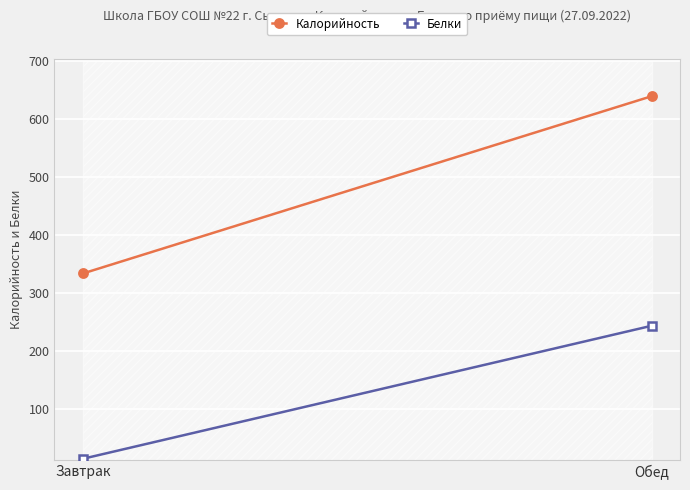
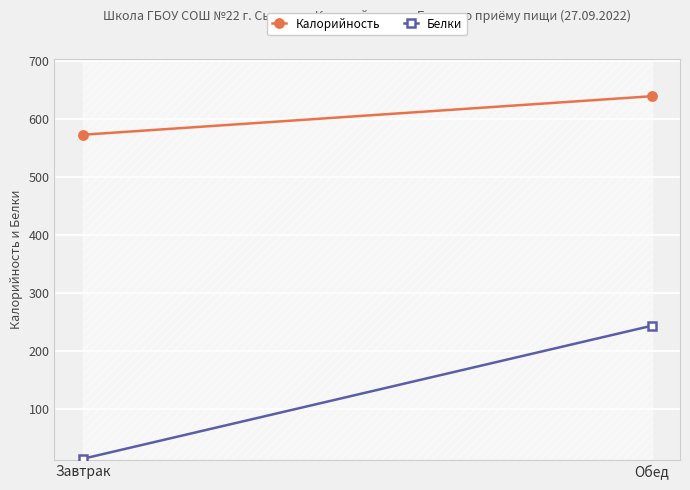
  {
    "Калорийность": {
-     "Завтрак": 330,
+     "Завтрак": 570,
      "Обед": 640
    },
    "Белки": {
      "Завтрак": 10,
      "Обед": 240
    }
  }
